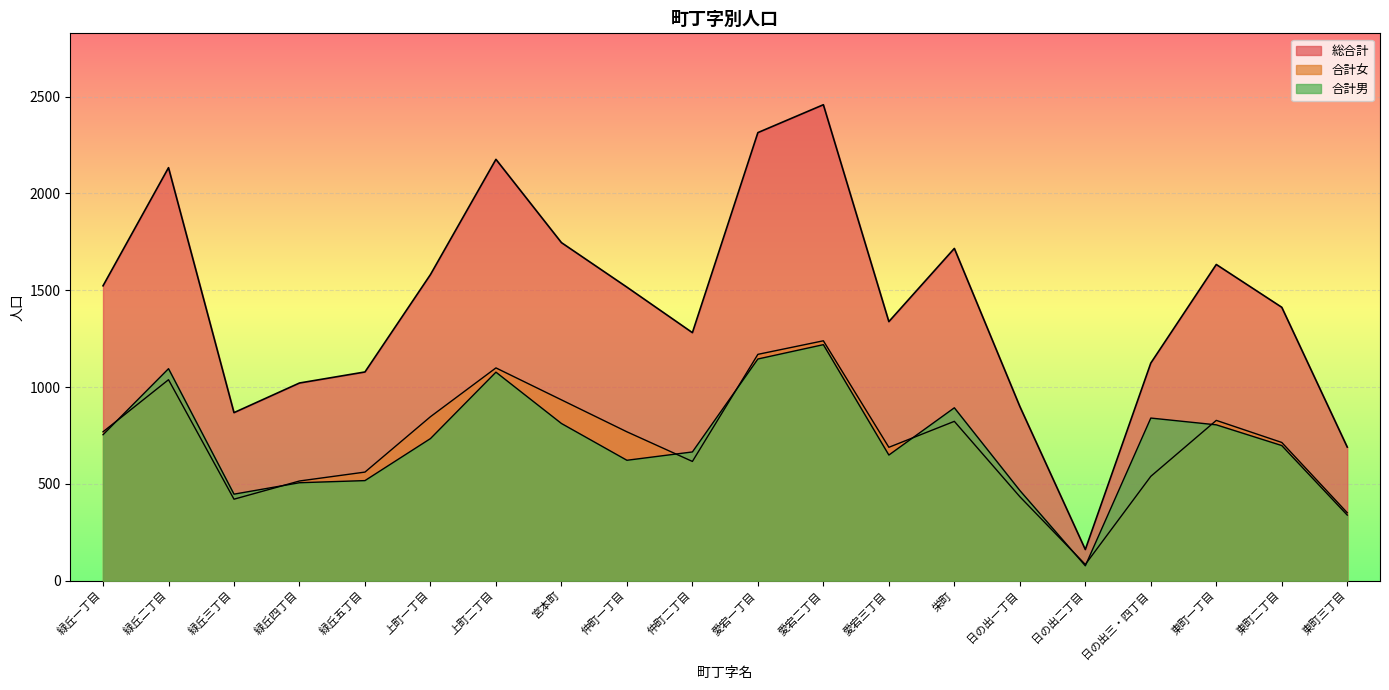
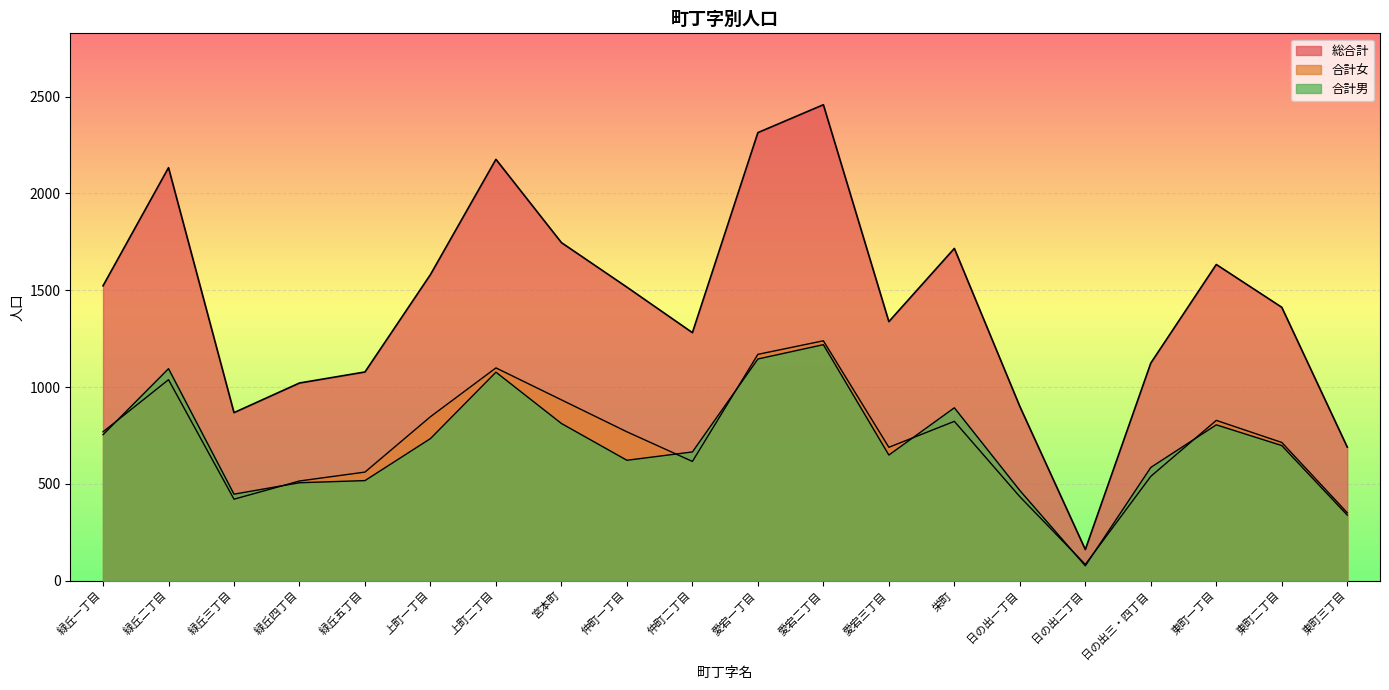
  {
    "合計男": {
      "緑丘一丁目": 750,
      "緑丘二丁目": 1100,
      "緑丘三丁目": 450,
      "緑丘五丁目": 520,
      "上町一丁目": 730,
      "上町二丁目": 1080,
      "宮本町": 810,
      "仲町一丁目": 620,
      "仲町二丁目": 670,
      "愛宕一丁目": 1150,
      "愛宕二丁目": 1220,
      "愛宕三丁目": 650,
      "栄町": 890,
      "日の出一丁目": 470,
-     "日の出三・四丁目": 840,
+     "日の出三・四丁目": 590,
      "東町一丁目": 810,
      "東町二丁目": 700
    }
  }
